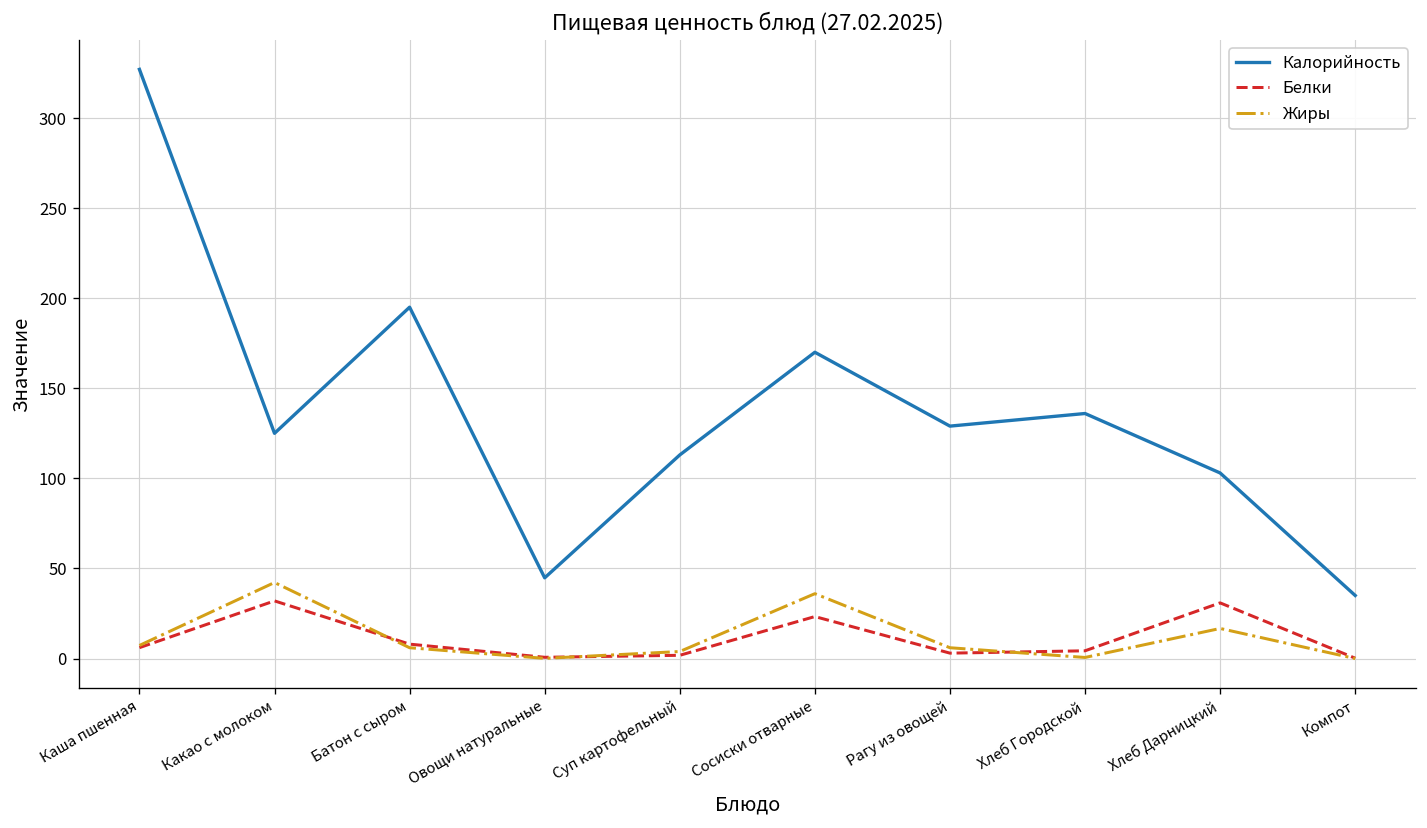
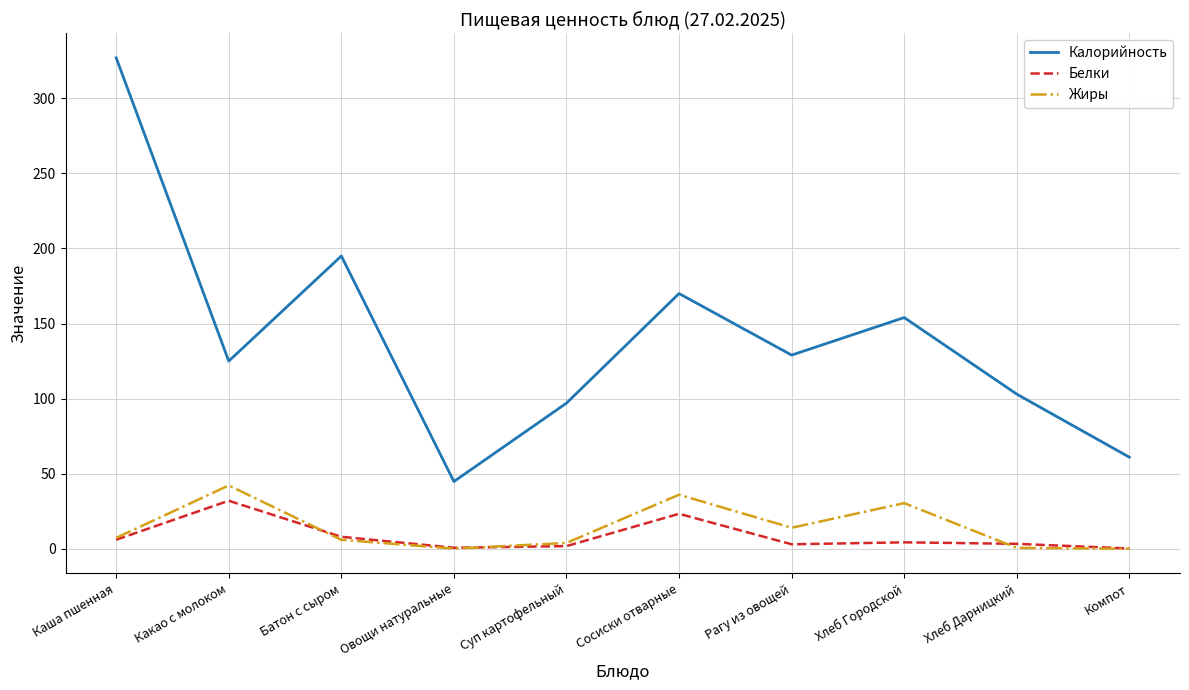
  {
    "Калорийность": {
      "Каша пшенная": 327,
      "Какао с молоком": 125,
      "Батон с сыром": 195,
      "Овощи натуральные": 45,
-     "Суп картофельный": 113,
+     "Суп картофельный": 97,
      "Сосиски отварные": 170,
      "Рагу из овощей": 129,
-     "Хлеб Городской": 136,
+     "Хлеб Городской": 154,
      "Хлеб Дарницкий": 103,
-     "Компот": 35
+     "Компот": 61
    },
    "Белки": {
      "Какао с молоком": 32,
      "Батон с сыром": 8,
      "Суп картофельный": 2,
      "Сосиски отварные": 23,
      "Рагу из овощей": 3,
      "Хлеб Городской": 4,
-     "Хлеб Дарницкий": 31
+     "Хлеб Дарницкий": 3
    },
    "Жиры": {
      "Какао с молоком": 42,
      "Батон с сыром": 6,
      "Суп картофельный": 4,
      "Сосиски отварные": 36,
-     "Рагу из овощей": 6,
-     "Хлеб Городской": 1,
-     "Хлеб Дарницкий": 17
+     "Рагу из овощей": 14,
+     "Хлеб Городской": 30,
+     "Хлеб Дарницкий": 1
    }
  }
